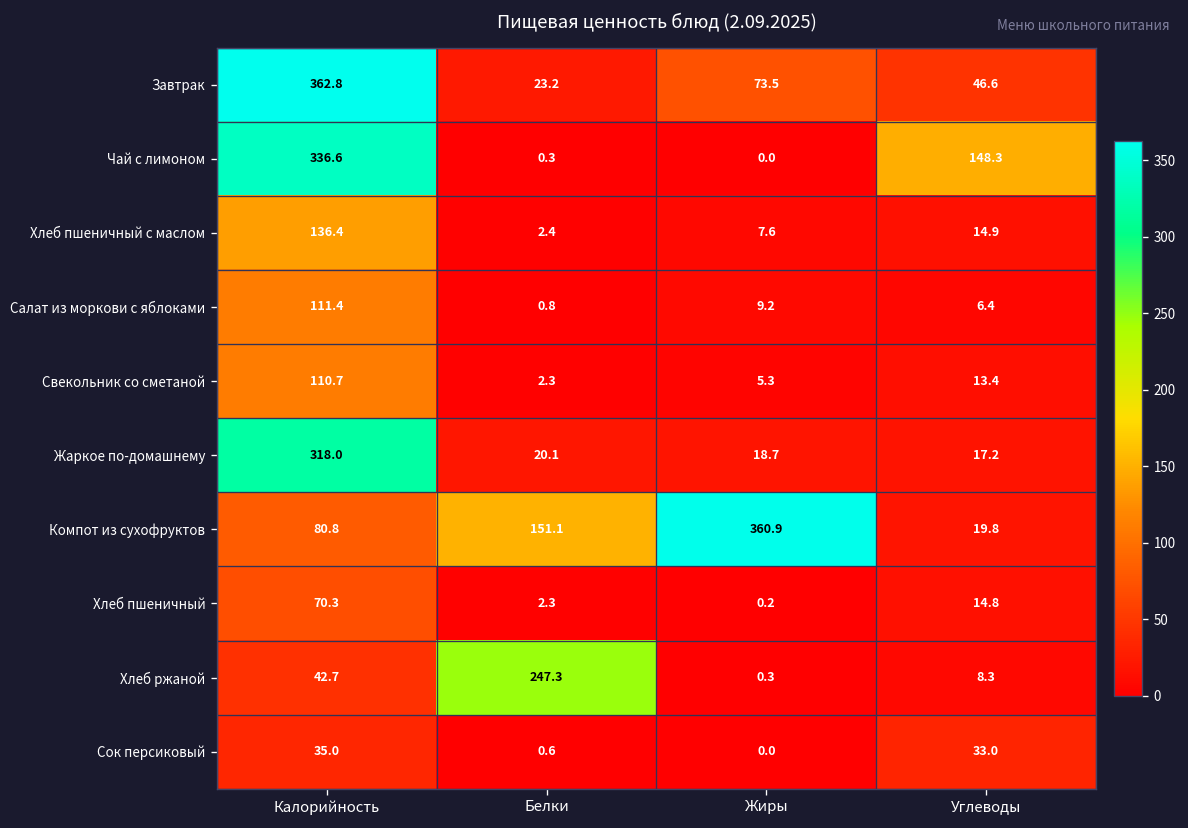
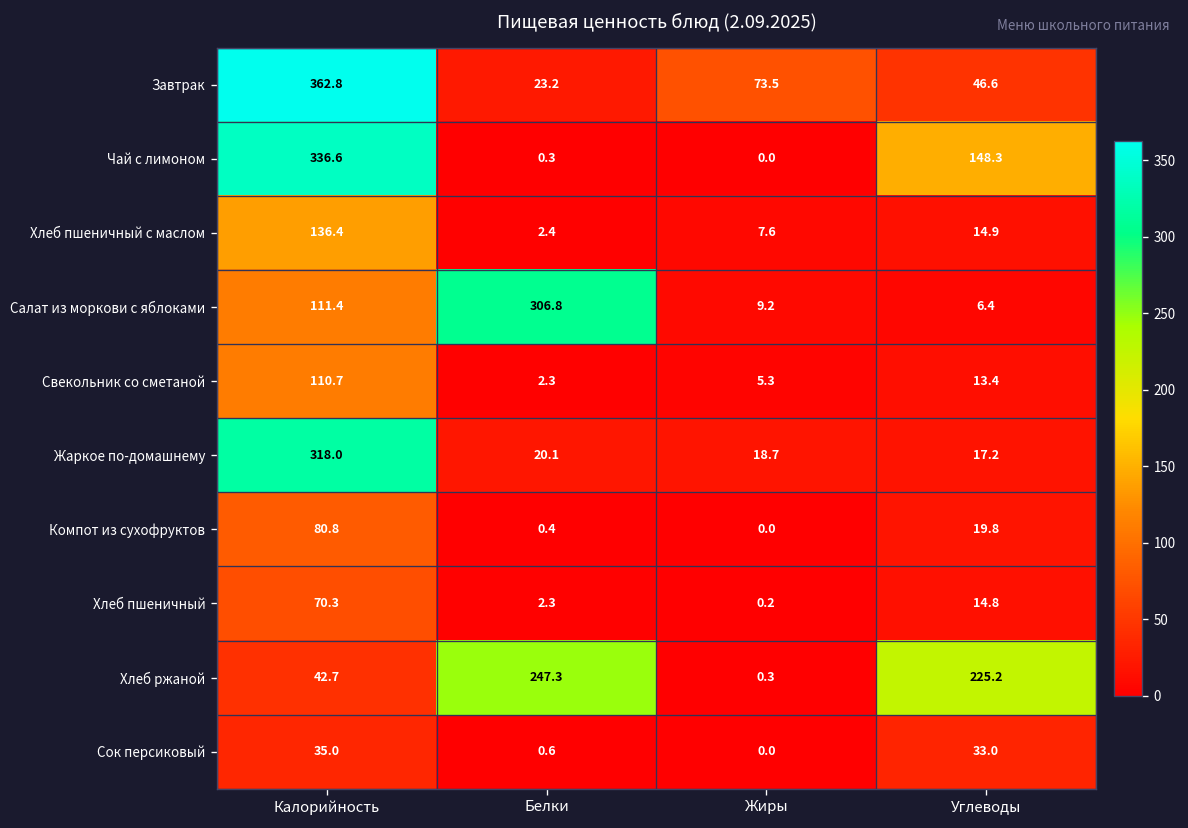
  {
    "Завтрак": {
      "Калорийность": 362.8,
      "Белки": 23.2,
      "Жиры": 73.5,
      "Углеводы": 46.6
    },
    "Чай с лимоном": {
      "Калорийность": 336.6,
      "Белки": 0.3,
      "Жиры": 0.0,
      "Углеводы": 148.3
    },
    "Хлеб пшеничный с маслом": {
      "Калорийность": 136.4,
      "Белки": 2.4,
      "Жиры": 7.6,
      "Углеводы": 14.9
    },
    "Салат из моркови с яблоками": {
      "Калорийность": 111.4,
-     "Белки": 0.8,
+     "Белки": 306.8,
      "Жиры": 9.2,
      "Углеводы": 6.4
    },
    "Свекольник со сметаной": {
      "Калорийность": 110.7,
      "Белки": 2.3,
      "Жиры": 5.3,
      "Углеводы": 13.4
    },
    "Жаркое по-домашнему": {
      "Калорийность": 318.0,
      "Белки": 20.1,
      "Жиры": 18.7,
      "Углеводы": 17.2
    },
    "Компот из сухофруктов": {
      "Калорийность": 80.8,
-     "Белки": 151.1,
-     "Жиры": 360.9,
+     "Белки": 0.4,
+     "Жиры": 0.0,
      "Углеводы": 19.8
    },
    "Хлеб пшеничный": {
      "Калорийность": 70.3,
      "Белки": 2.3,
      "Жиры": 0.2,
      "Углеводы": 14.8
    },
    "Хлеб ржаной": {
      "Калорийность": 42.7,
      "Белки": 247.3,
      "Жиры": 0.3,
-     "Углеводы": 8.3
+     "Углеводы": 225.2
    },
    "Сок персиковый": {
      "Калорийность": 35.0,
      "Белки": 0.6,
      "Жиры": 0.0,
      "Углеводы": 33.0
    }
  }
